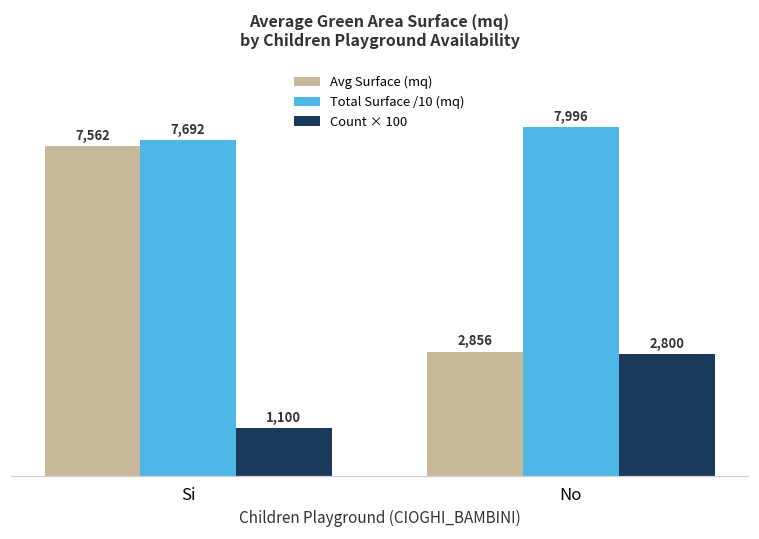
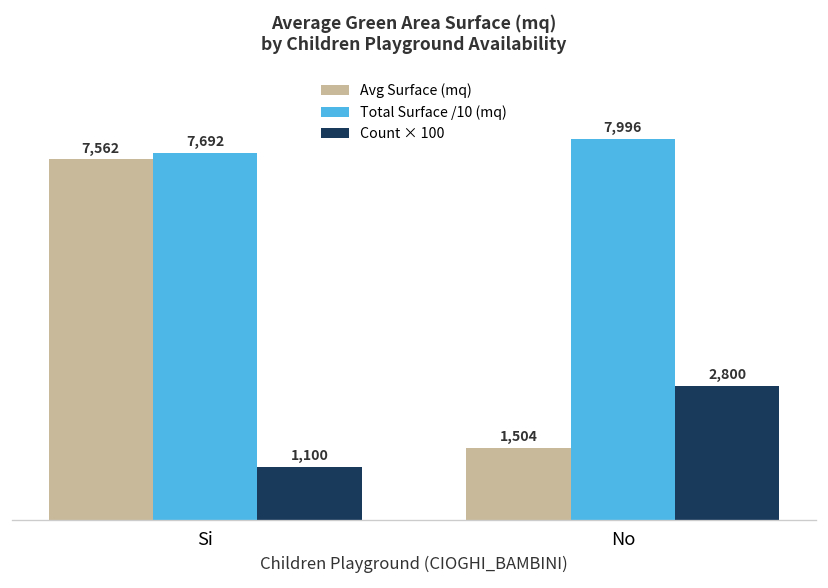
  {
    "Avg Surface (mq)": {
      "Si": "7,562",
-     "No": "2,856"
+     "No": "1,504"
    },
    "Total Surface /10 (mq)": {
      "Si": "7,692",
      "No": "7,996"
    },
    "Count × 100": {
      "Si": "1,100",
      "No": "2,800"
    }
  }
